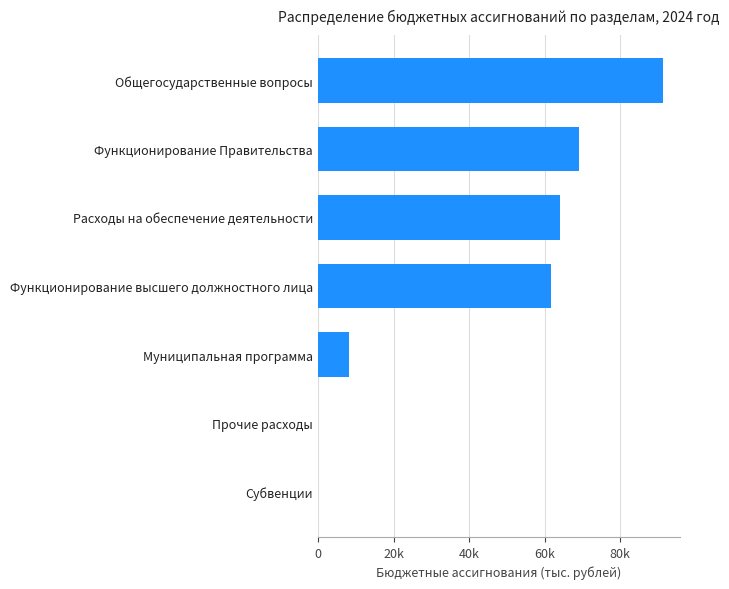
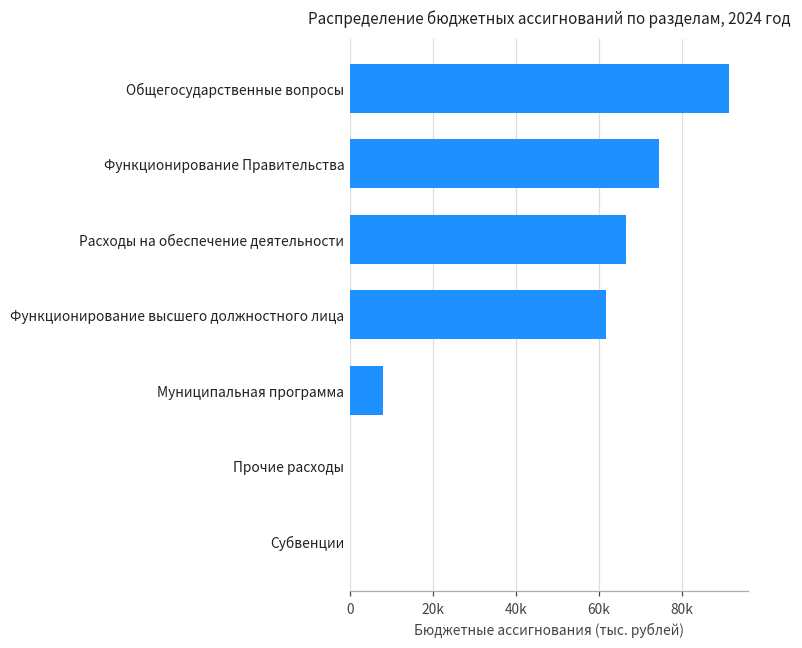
  {
    "Общегосударственные вопросы": 91000,
-   "Функционирование Правительства": 69000,
-   "Расходы на обеспечение деятельности": 64000,
+   "Функционирование Правительства": 74000,
+   "Расходы на обеспечение деятельности": 67000,
    "Функционирование высшего должностного лица": 62000,
    "Муниципальная программа": 8000,
    "Субвенции": 0
  }
